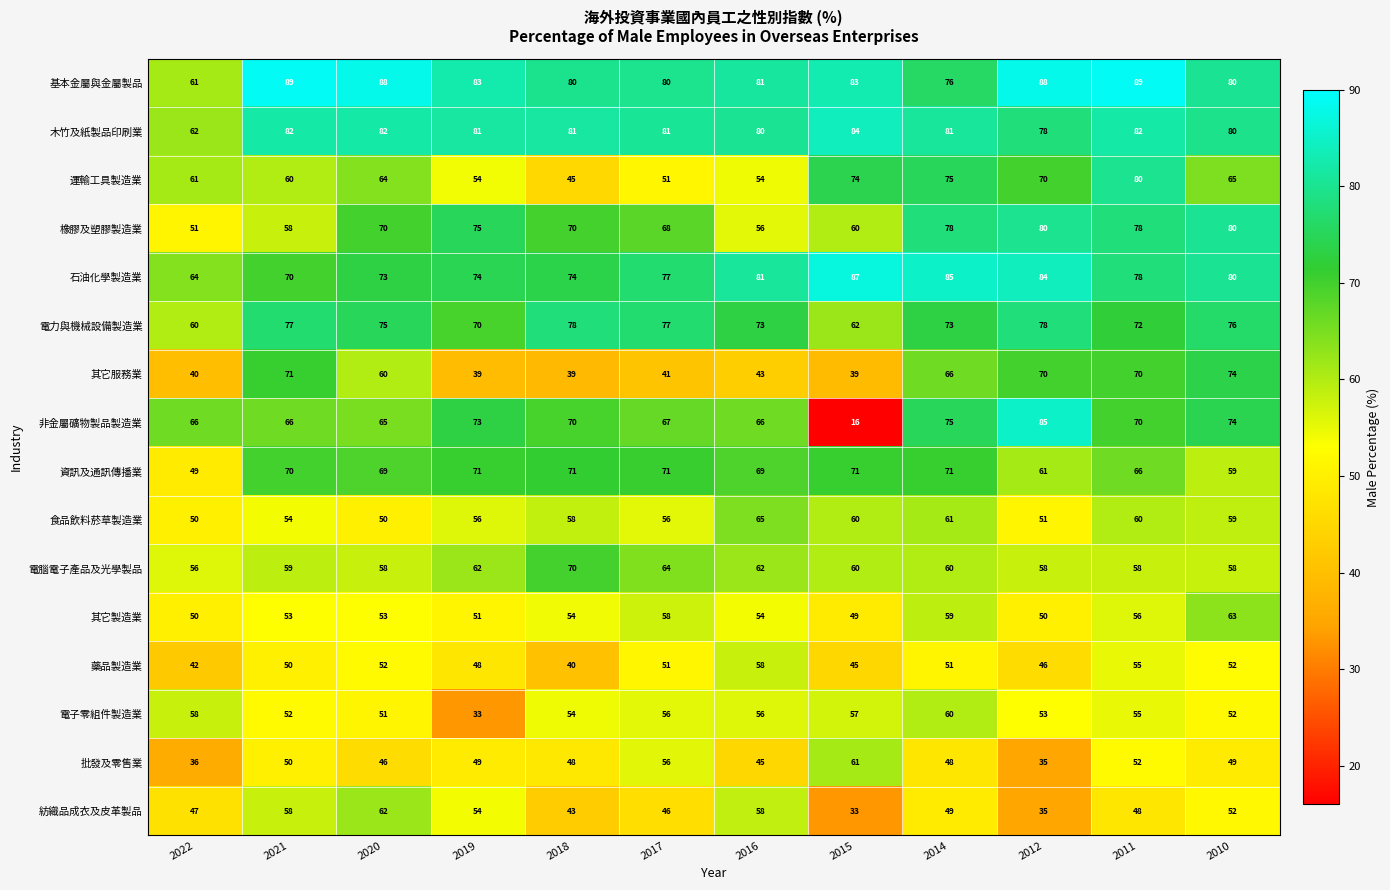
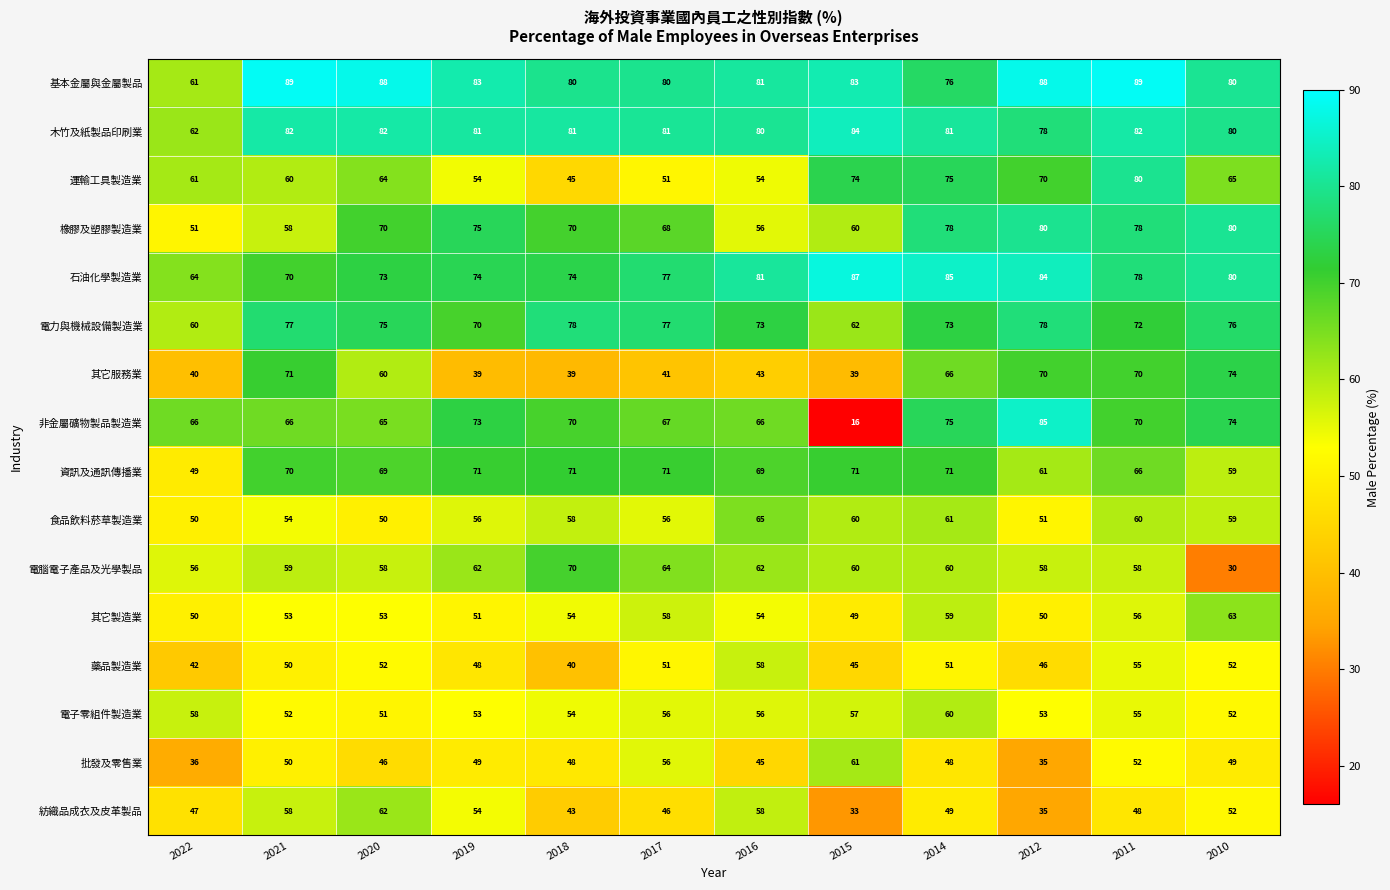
  {
    "基本金屬與金屬製品": {
      "2022": 61,
      "2021": 89,
      "2020": 88,
      "2019": 83,
      "2018": 80,
      "2017": 80,
      "2016": 81,
      "2015": 83,
      "2014": 76,
      "2012": 88,
      "2011": 89,
      "2010": 80
    },
    "木竹及紙製品印刷業": {
      "2022": 62,
      "2021": 82,
      "2020": 82,
      "2019": 81,
      "2018": 81,
      "2017": 81,
      "2016": 80,
      "2015": 84,
      "2014": 81,
      "2012": 78,
      "2011": 82,
      "2010": 80
    },
    "運輸工具製造業": {
      "2022": 61,
      "2021": 60,
      "2020": 64,
      "2019": 54,
      "2018": 45,
      "2017": 51,
      "2016": 54,
      "2015": 74,
      "2014": 75,
      "2012": 70,
      "2011": 80,
      "2010": 65
    },
    "橡膠及塑膠製造業": {
      "2022": 51,
      "2021": 58,
      "2020": 70,
      "2019": 75,
      "2018": 70,
      "2017": 68,
      "2016": 56,
      "2015": 60,
      "2014": 78,
      "2012": 80,
      "2011": 78,
      "2010": 80
    },
    "石油化學製造業": {
      "2022": 64,
      "2021": 70,
      "2020": 73,
      "2019": 74,
      "2018": 74,
      "2017": 77,
      "2016": 81,
      "2015": 87,
      "2014": 85,
      "2012": 84,
      "2011": 78,
      "2010": 80
    },
    "電力與機械設備製造業": {
      "2022": 60,
      "2021": 77,
      "2020": 75,
      "2019": 70,
      "2018": 78,
      "2017": 77,
      "2016": 73,
      "2015": 62,
      "2014": 73,
      "2012": 78,
      "2011": 72,
      "2010": 76
    },
    "其它服務業": {
      "2022": 40,
      "2021": 71,
      "2020": 60,
      "2019": 39,
      "2018": 39,
      "2017": 41,
      "2016": 43,
      "2015": 39,
      "2014": 66,
      "2012": 70,
      "2011": 70,
      "2010": 74
    },
    "非金屬礦物製品製造業": {
      "2022": 66,
      "2021": 66,
      "2020": 65,
      "2019": 73,
      "2018": 70,
      "2017": 67,
      "2016": 66,
      "2015": 16,
      "2014": 75,
      "2012": 85,
      "2011": 70,
      "2010": 74
    },
    "資訊及通訊傳播業": {
      "2022": 49,
      "2021": 70,
      "2020": 69,
      "2019": 71,
      "2018": 71,
      "2017": 71,
      "2016": 69,
      "2015": 71,
      "2014": 71,
      "2012": 61,
      "2011": 66,
      "2010": 59
    },
    "食品飲料菸草製造業": {
      "2022": 50,
      "2021": 54,
      "2020": 50,
      "2019": 56,
      "2018": 58,
      "2017": 56,
      "2016": 65,
      "2015": 60,
      "2014": 61,
      "2012": 51,
      "2011": 60,
      "2010": 59
    },
    "電腦電子產品及光學製品": {
      "2022": 56,
      "2021": 59,
      "2020": 58,
      "2019": 62,
      "2018": 70,
      "2017": 64,
      "2016": 62,
      "2015": 60,
      "2014": 60,
      "2012": 58,
      "2011": 58,
-     "2010": 58
+     "2010": 30
    },
    "其它製造業": {
      "2022": 50,
      "2021": 53,
      "2020": 53,
      "2019": 51,
      "2018": 54,
      "2017": 58,
      "2016": 54,
      "2015": 49,
      "2014": 59,
      "2012": 50,
      "2011": 56,
      "2010": 63
    },
    "藥品製造業": {
      "2022": 42,
      "2021": 50,
      "2020": 52,
      "2019": 48,
      "2018": 40,
      "2017": 51,
      "2016": 58,
      "2015": 45,
      "2014": 51,
      "2012": 46,
      "2011": 55,
      "2010": 52
    },
    "電子零組件製造業": {
      "2022": 58,
      "2021": 52,
      "2020": 51,
-     "2019": 33,
+     "2019": 53,
      "2018": 54,
      "2017": 56,
      "2016": 56,
      "2015": 57,
      "2014": 60,
      "2012": 53,
      "2011": 55,
      "2010": 52
    },
    "批發及零售業": {
      "2022": 36,
      "2021": 50,
      "2020": 46,
      "2019": 49,
      "2018": 48,
      "2017": 56,
      "2016": 45,
      "2015": 61,
      "2014": 48,
      "2012": 35,
      "2011": 52,
      "2010": 49
    },
    "紡織品成衣及皮革製品": {
      "2022": 47,
      "2021": 58,
      "2020": 62,
      "2019": 54,
      "2018": 43,
      "2017": 46,
      "2016": 58,
      "2015": 33,
      "2014": 49,
      "2012": 35,
      "2011": 48,
      "2010": 52
    }
  }
